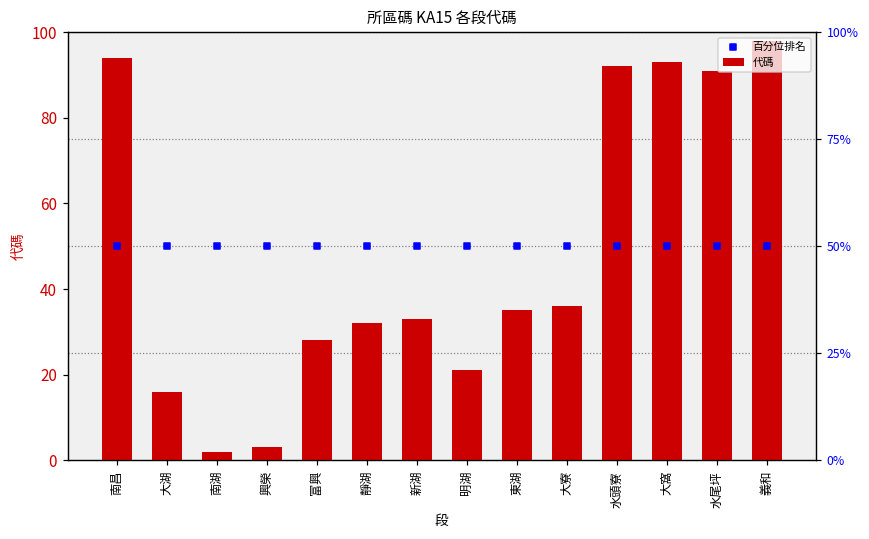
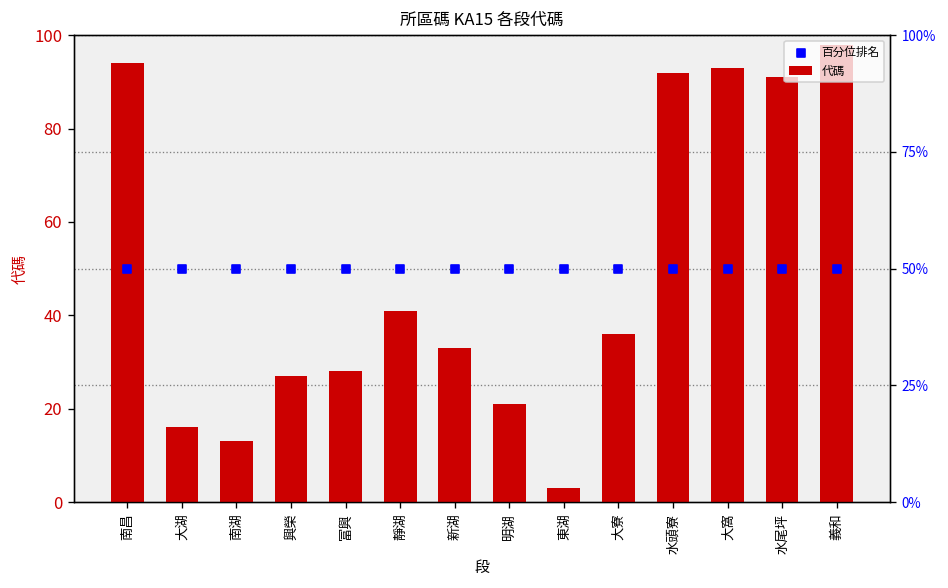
  {
    "代碼": {
      "南昌": 94,
      "大湖": 16,
-     "南湖": 2,
-     "興榮": 3,
+     "南湖": 13,
+     "興榮": 27,
      "富興": 28,
-     "靜湖": 32,
+     "靜湖": 41,
      "新湖": 33,
      "明湖": 21,
-     "東湖": 35,
+     "東湖": 3,
      "大寮": 36,
      "水頭寮": 92,
      "大窩": 93,
      "水尾坪": 91
    }
  }
